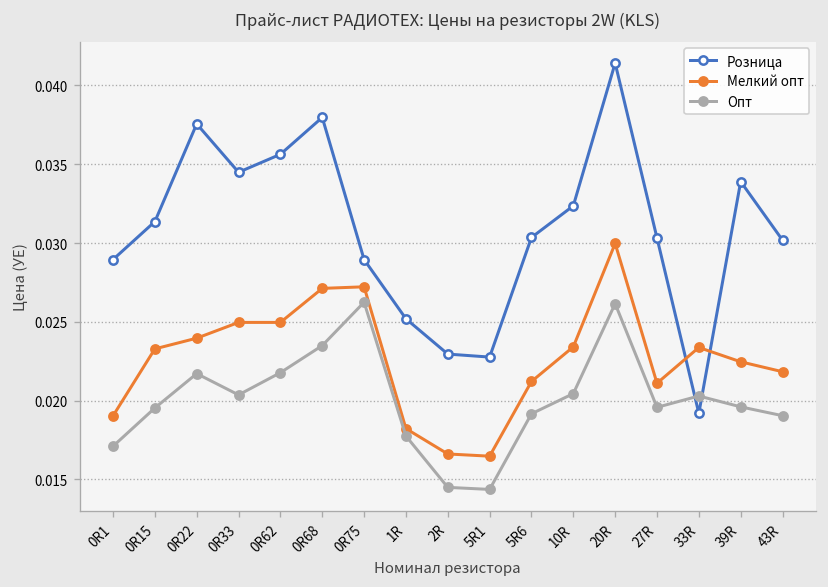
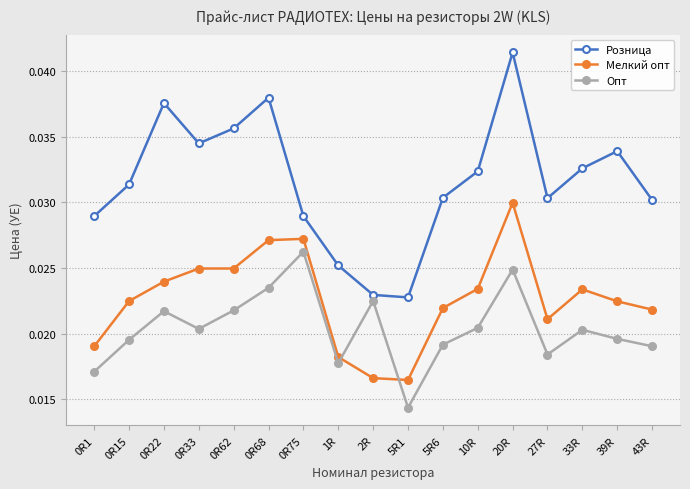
  {
    "Розница": {
      "0R1": 0.0290,
      "0R15": 0.0314,
      "0R22": 0.0376,
      "0R33": 0.0345,
      "0R62": 0.0356,
      "0R68": 0.0380,
      "0R75": 0.0290,
      "1R": 0.0252,
      "2R": 0.0230,
      "5R1": 0.0228,
      "5R6": 0.0304,
      "10R": 0.0324,
      "20R": 0.0414,
      "27R": 0.0303,
-     "33R": 0.0192,
+     "33R": 0.0326,
      "39R": 0.0339,
      "43R": 0.0302
    },
    "Мелкий опт": {
      "0R1": 0.0190,
-     "0R15": 0.0233,
+     "0R15": 0.0225,
      "0R22": 0.0240,
      "0R33": 0.0250,
      "0R62": 0.0250,
      "0R68": 0.0271,
      "0R75": 0.0272,
      "1R": 0.0182,
      "2R": 0.0166,
      "5R1": 0.0165,
-     "5R6": 0.0212,
+     "5R6": 0.0220,
      "10R": 0.0234,
      "20R": 0.0300,
      "27R": 0.0211,
      "33R": 0.0234,
      "39R": 0.0225,
      "43R": 0.0218
    },
    "Опт": {
      "0R1": 0.0171,
      "0R15": 0.0195,
      "0R22": 0.0217,
      "0R33": 0.0204,
      "0R62": 0.0218,
      "0R68": 0.0235,
      "0R75": 0.0262,
      "1R": 0.0178,
-     "2R": 0.0145,
+     "2R": 0.0225,
      "5R1": 0.0144,
      "5R6": 0.0192,
      "10R": 0.0204,
-     "20R": 0.0262,
-     "27R": 0.0196,
+     "20R": 0.0249,
+     "27R": 0.0184,
      "33R": 0.0203,
      "39R": 0.0196,
      "43R": 0.0190
    }
  }
